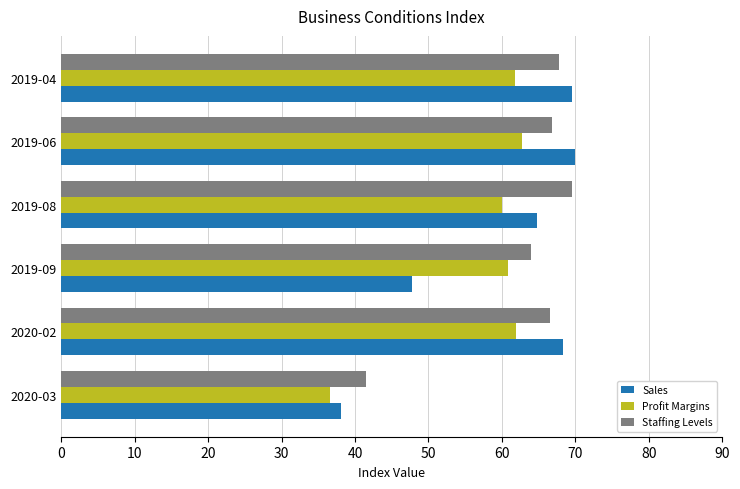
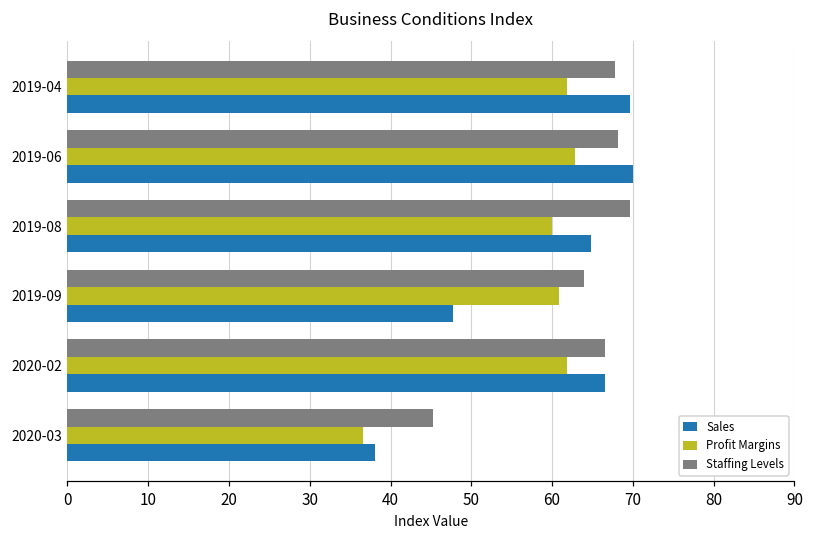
  {
    "Sales": {
      "2019-04": 70,
      "2019-06": 70,
      "2019-08": 65,
      "2019-09": 48,
-     "2020-02": 68,
+     "2020-02": 66,
      "2020-03": 38
    },
    "Profit Margins": {
      "2019-04": 62,
      "2019-06": 63,
      "2019-08": 60,
      "2019-09": 61,
      "2020-02": 62,
      "2020-03": 37
    },
    "Staffing Levels": {
      "2019-04": 68,
-     "2019-06": 67,
+     "2019-06": 68,
      "2019-08": 70,
      "2019-09": 64,
      "2020-02": 66,
-     "2020-03": 42
+     "2020-03": 45
    }
  }
